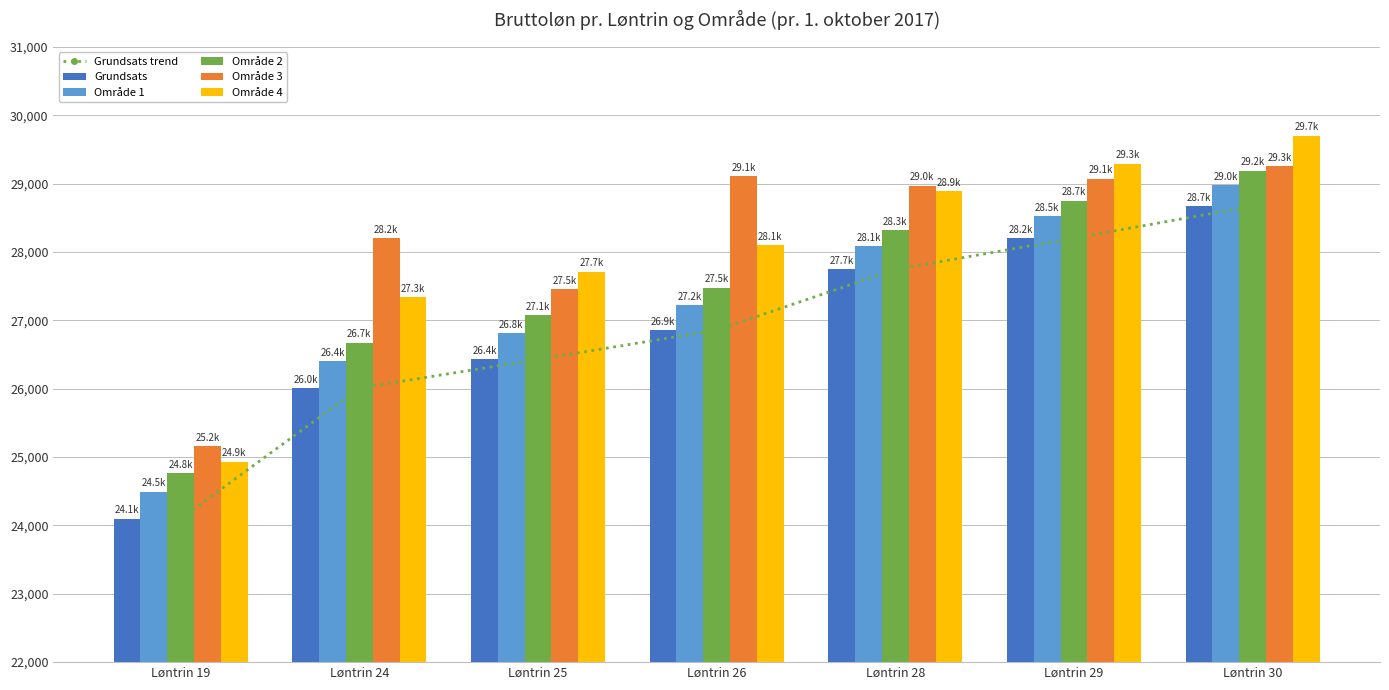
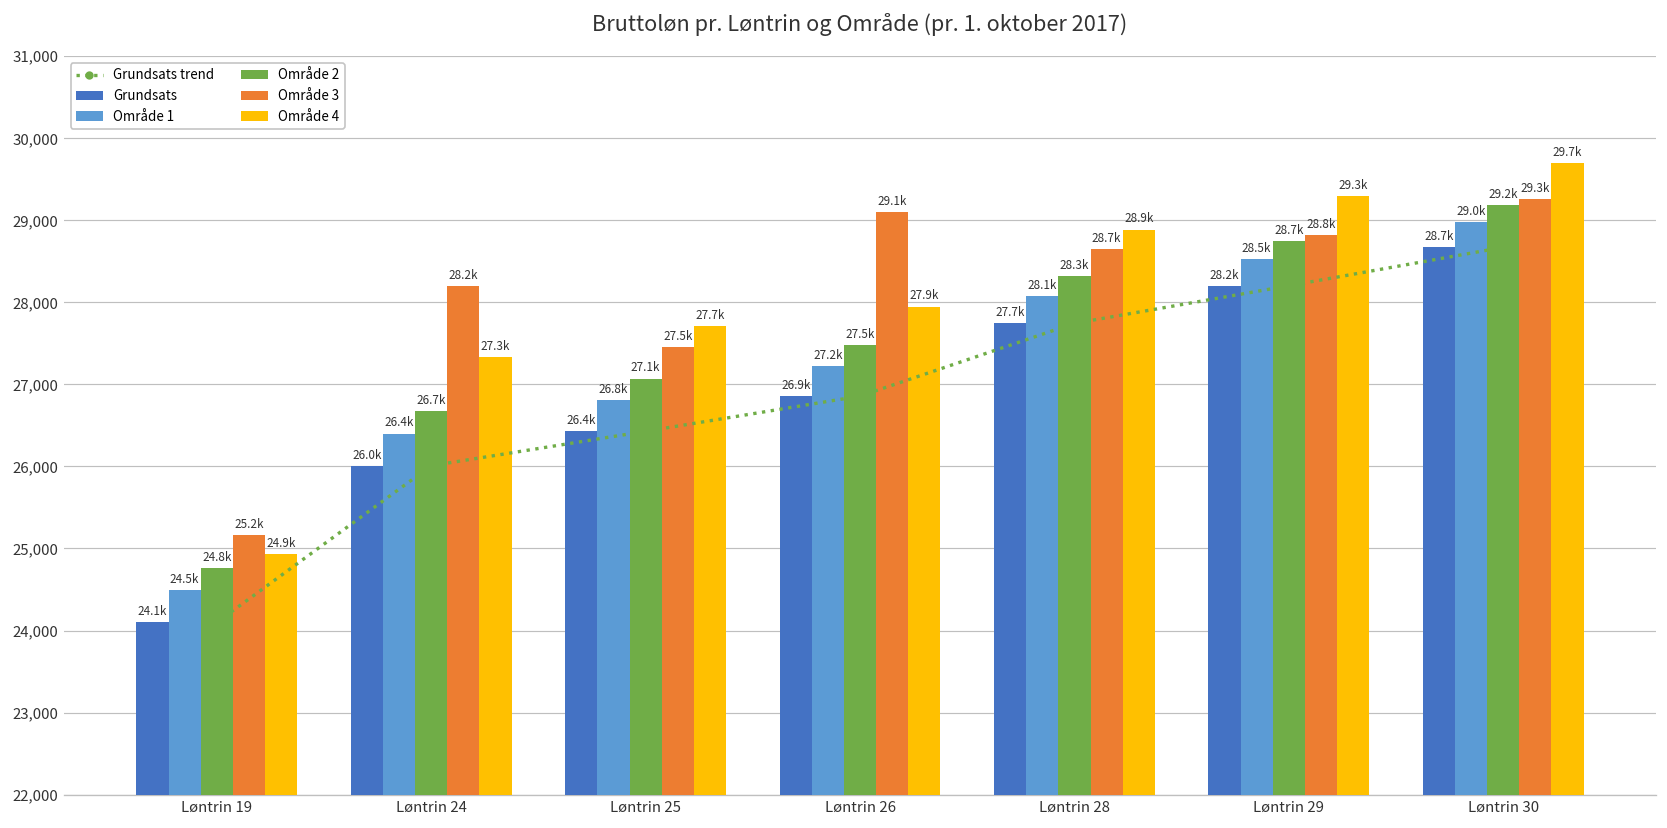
  {
    "Område 3": {
      "Løntrin 19": "25.2k",
      "Løntrin 24": "28.2k",
      "Løntrin 25": "27.5k",
      "Løntrin 26": "29.1k",
-     "Løntrin 28": "29.0k",
-     "Løntrin 29": "29.1k",
+     "Løntrin 28": "28.7k",
+     "Løntrin 29": "28.8k",
      "Løntrin 30": "29.3k"
    },
    "Område 4": {
      "Løntrin 19": "24.9k",
      "Løntrin 24": "27.3k",
      "Løntrin 25": "27.7k",
-     "Løntrin 26": "28.1k",
+     "Løntrin 26": "27.9k",
      "Løntrin 28": "28.9k",
      "Løntrin 29": "29.3k",
      "Løntrin 30": "29.7k"
    }
  }
